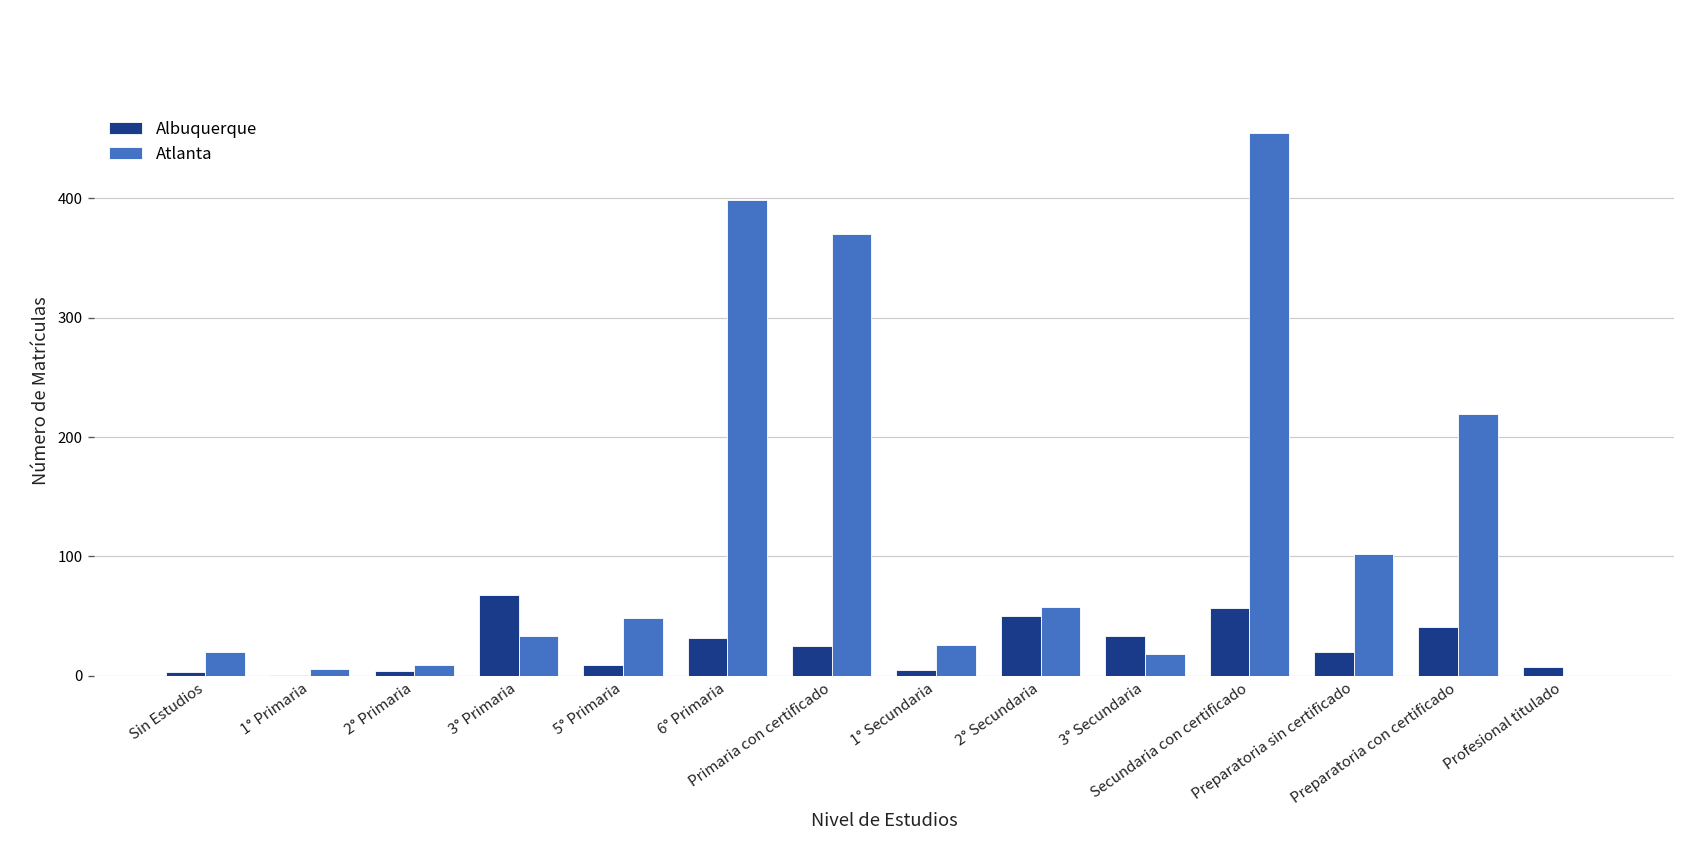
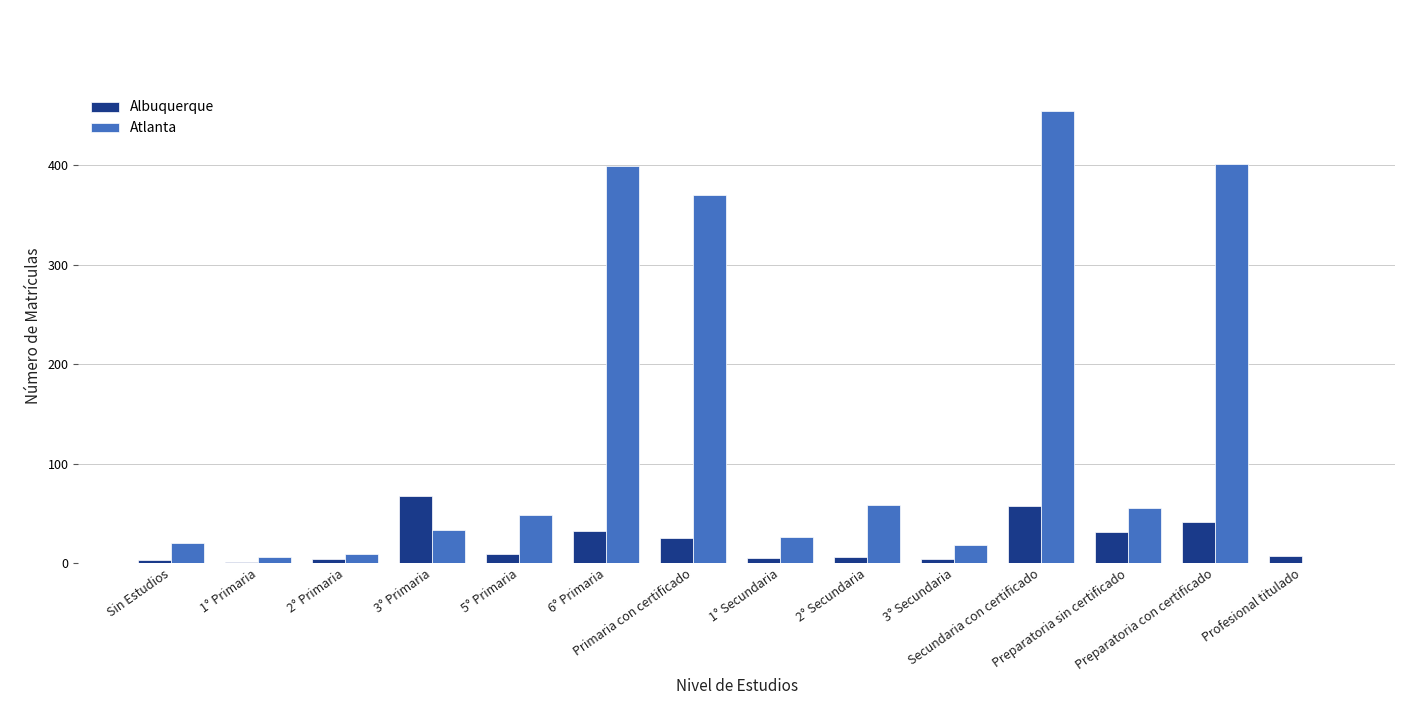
  {
    "Albuquerque": {
      "Sin Estudios": 0,
      "2° Primaria": 0,
      "3° Primaria": 70,
      "5° Primaria": 10,
      "6° Primaria": 30,
      "Primaria con certificado": 30,
      "1° Secundaria": 10,
-     "2° Secundaria": 50,
-     "3° Secundaria": 30,
+     "2° Secundaria": 10,
+     "3° Secundaria": 0,
      "Secundaria con certificado": 60,
-     "Preparatoria sin certificado": 20,
+     "Preparatoria sin certificado": 30,
      "Preparatoria con certificado": 40,
      "Profesional titulado": 10
    },
    "Atlanta": {
      "Sin Estudios": 20,
      "1° Primaria": 10,
      "2° Primaria": 10,
      "3° Primaria": 30,
      "5° Primaria": 50,
      "6° Primaria": 400,
      "Primaria con certificado": 370,
      "1° Secundaria": 30,
      "2° Secundaria": 60,
      "3° Secundaria": 20,
      "Secundaria con certificado": 460,
-     "Preparatoria sin certificado": 100,
-     "Preparatoria con certificado": 220,
+     "Preparatoria sin certificado": 60,
+     "Preparatoria con certificado": 400,
      "Profesional titulado": 0
    }
  }
